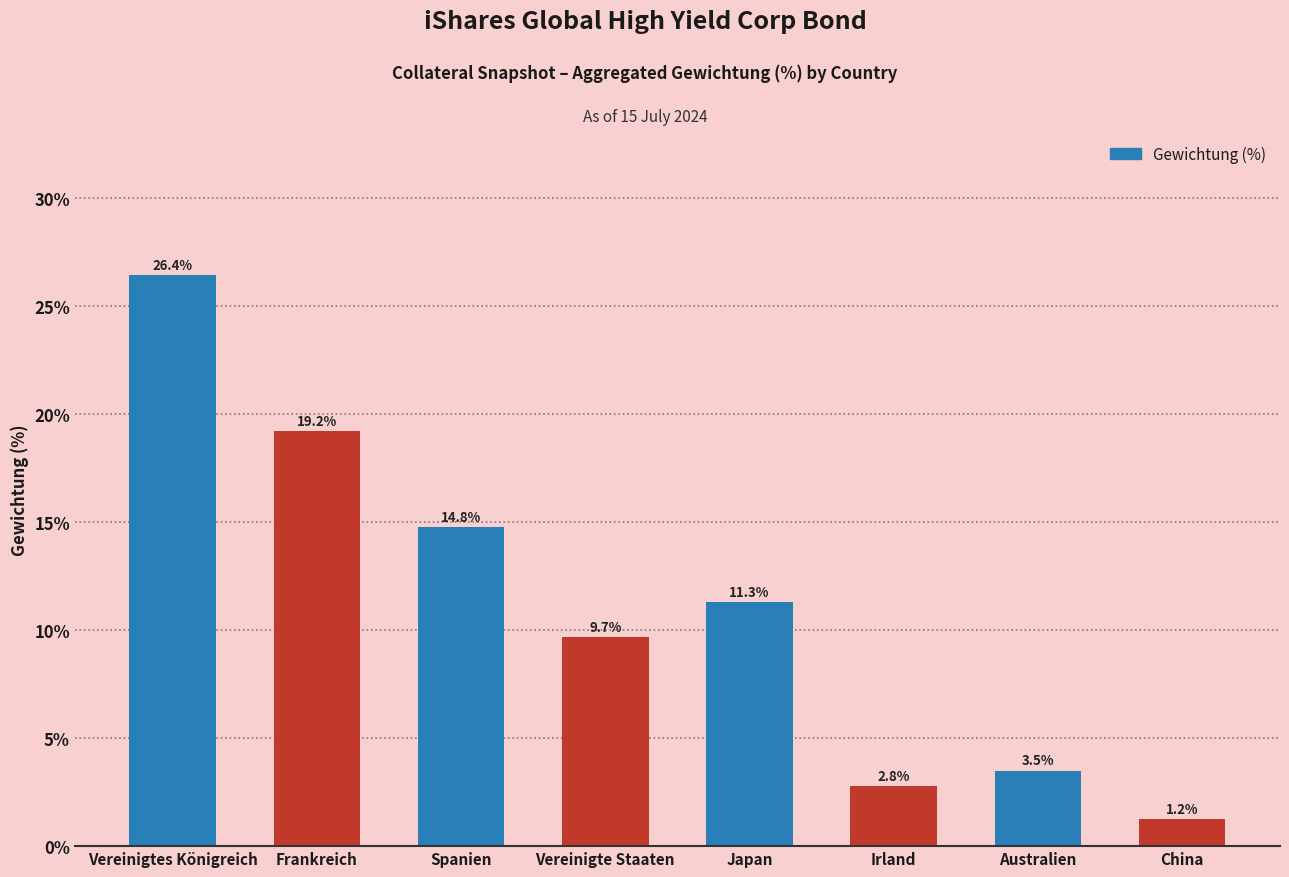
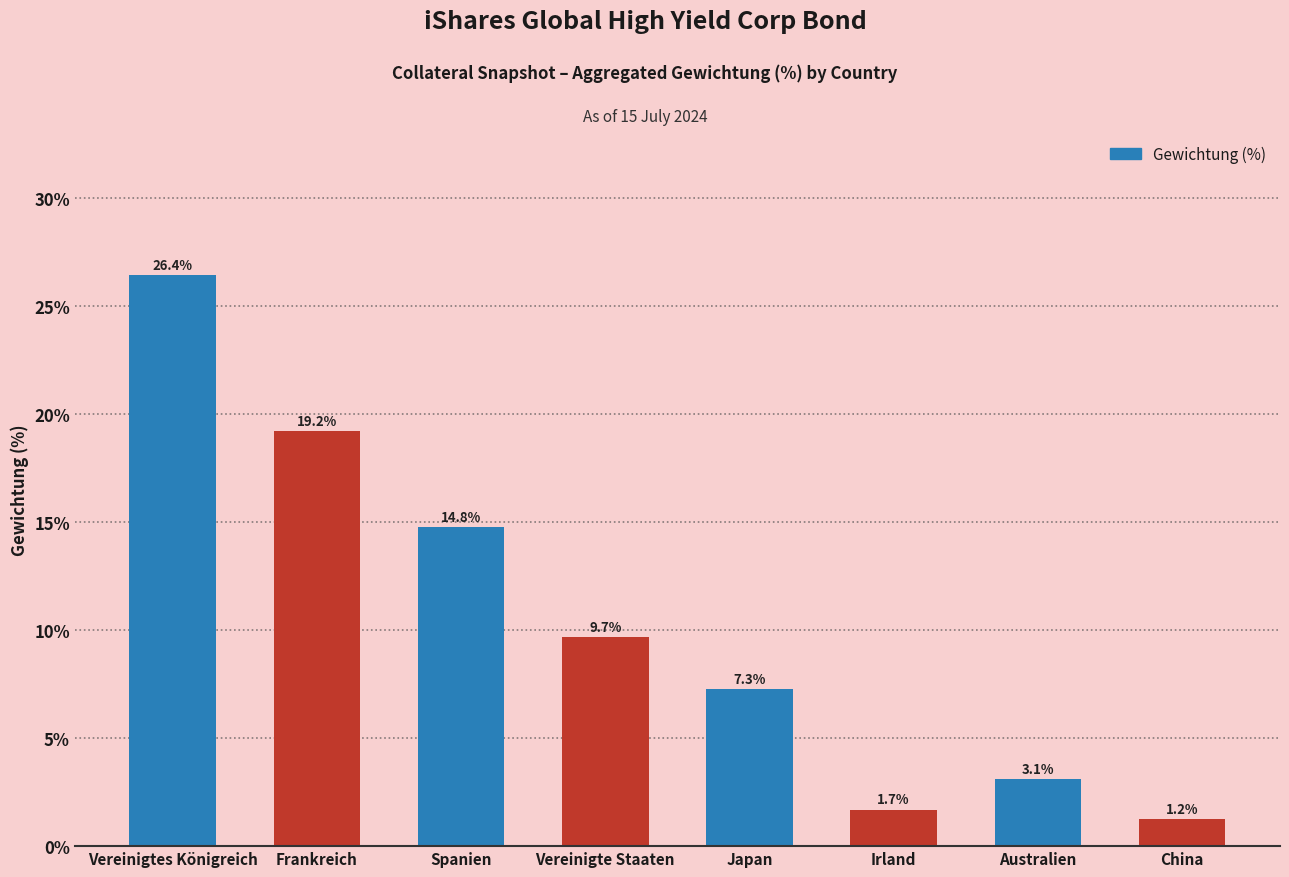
  {
    "Vereinigtes Königreich": "26.4%",
    "Frankreich": "19.2%",
    "Spanien": "14.8%",
    "Vereinigte Staaten": "9.7%",
-   "Japan": "11.3%",
-   "Irland": "2.8%",
-   "Australien": "3.5%",
+   "Japan": "7.3%",
+   "Irland": "1.7%",
+   "Australien": "3.1%",
    "China": "1.2%"
  }
